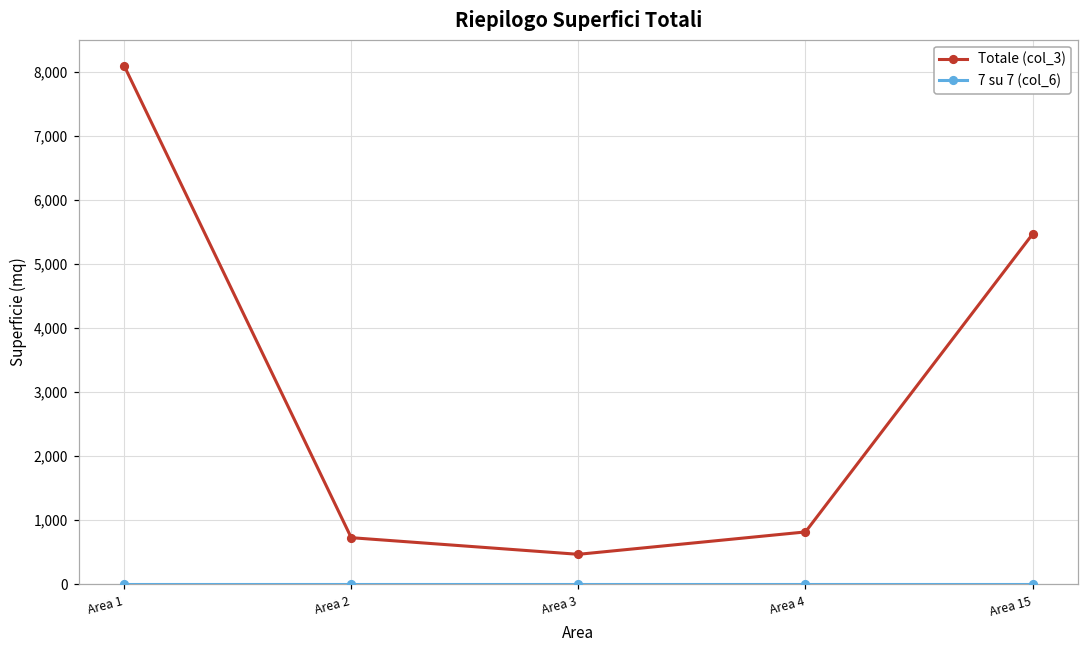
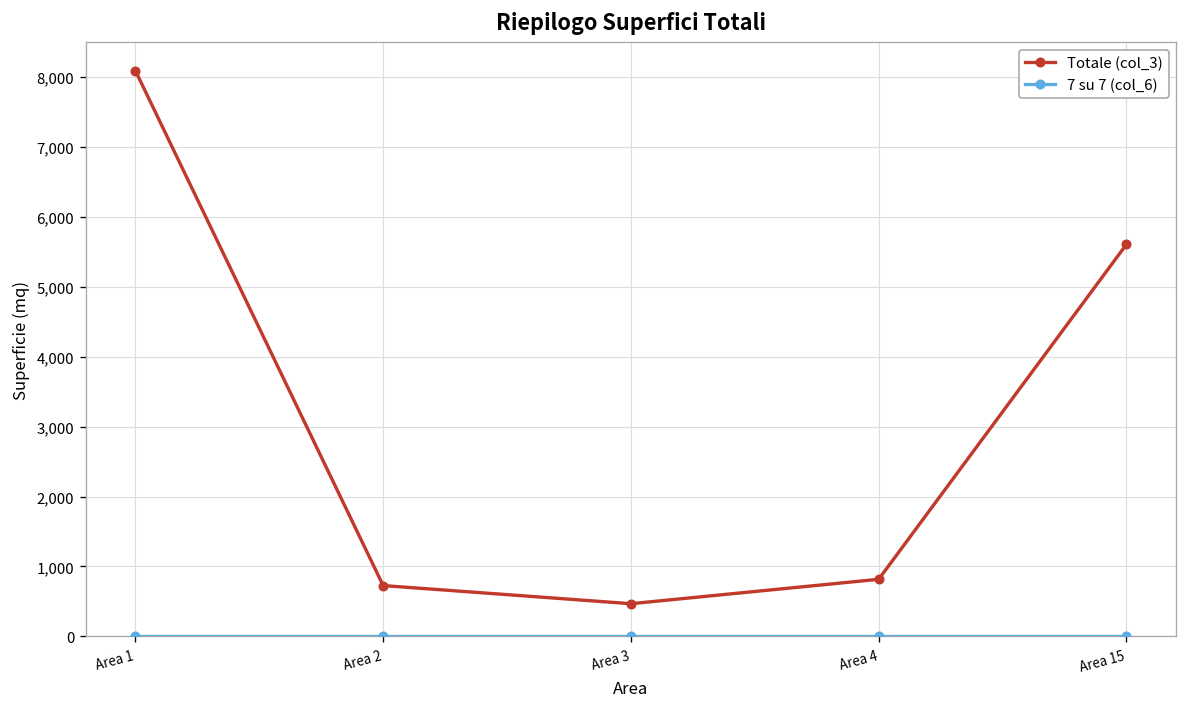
  {
    "Totale (col_3)": {
      "Area 1": "8,100",
      "Area 2": "700",
      "Area 3": "500",
      "Area 4": "800",
-     "Area 15": "5,500"
+     "Area 15": "5,600"
    },
    "7 su 7 (col_6)": {
      "Area 1": "0",
      "Area 2": "0",
      "Area 3": "0",
      "Area 4": "0",
      "Area 15": "0"
    }
  }
